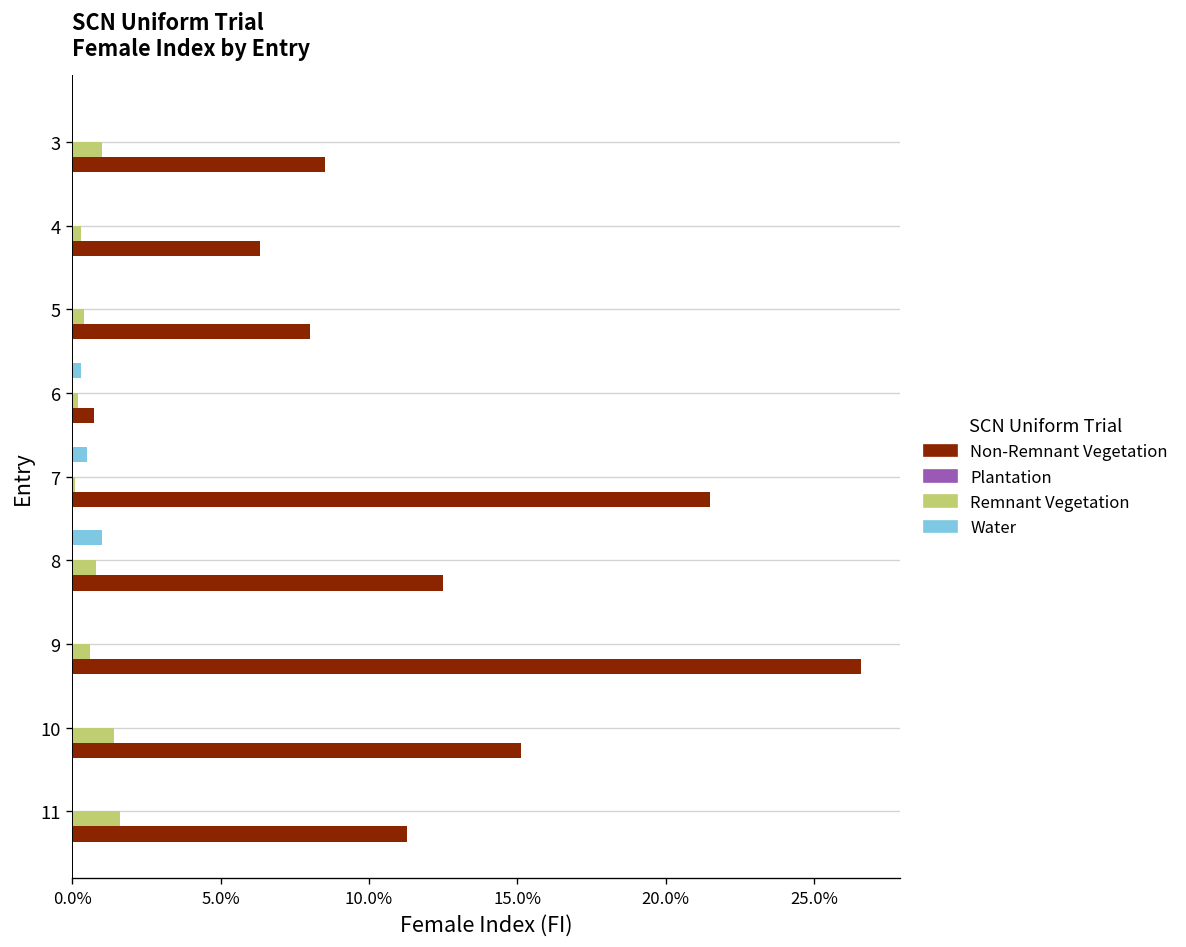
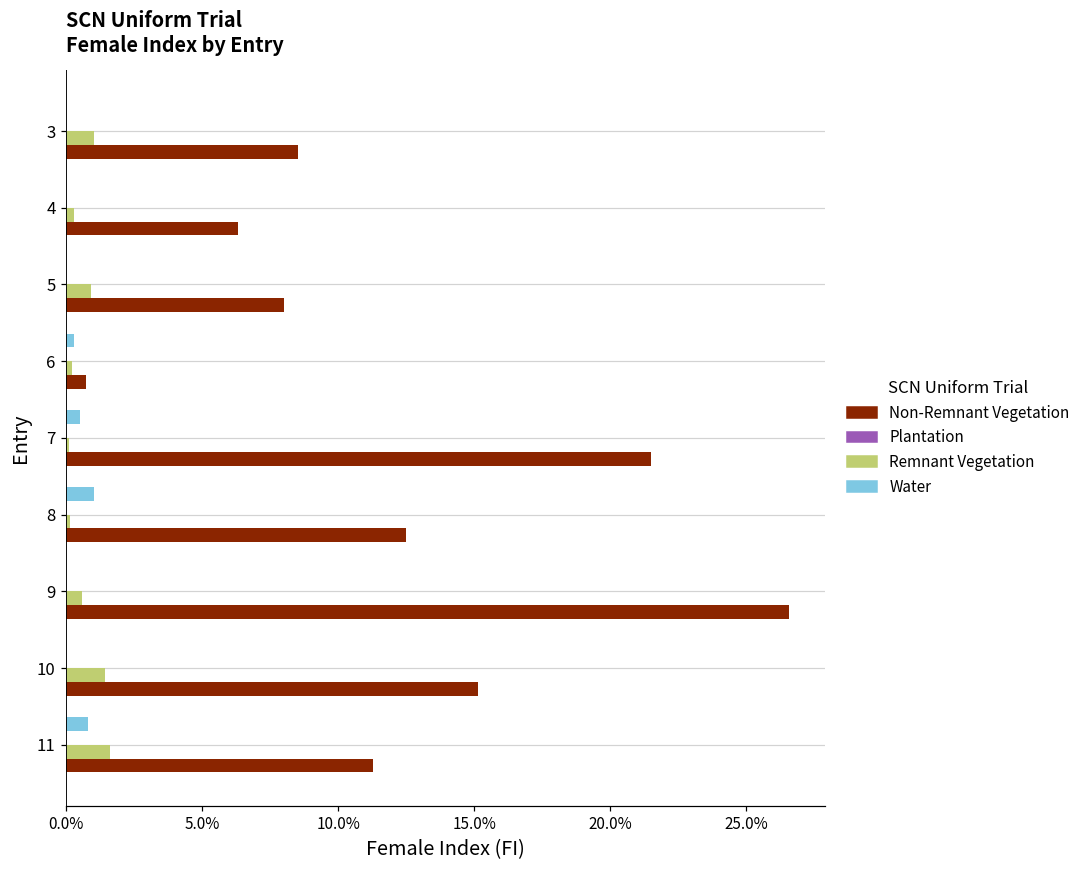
  {
    "Non-Remnant Vegetation": {
      "3": "8.5%",
      "4": "6.3%",
      "5": "8.0%",
      "6": "0.7%",
      "7": "21.5%",
      "8": "12.5%",
      "9": "26.6%",
      "10": "15.1%",
      "11": "11.3%"
    },
    "Remnant Vegetation": {
      "3": "1.0%",
      "4": "0.3%",
-     "5": "0.4%",
+     "5": "0.9%",
      "6": "0.2%",
-     "8": "0.8%",
+     "8": "0.2%",
      "9": "0.6%",
      "10": "1.4%",
      "11": "1.6%"
    },
    "Plantation": {
      "3": "0.0%",
      "4": "0.0%",
      "5": "0.0%",
      "6": "0.0%",
      "7": "0.0%",
      "8": "0.0%",
      "9": "0.0%",
      "10": "0.0%",
      "11": "0.0%"
    },
    "Water": {
      "3": "0.0%",
      "4": "0.0%",
      "5": "0.0%",
      "6": "0.3%",
      "7": "0.5%",
      "8": "1.0%",
      "9": "0.0%",
      "10": "0.0%",
-     "11": "0.0%"
+     "11": "0.8%"
    }
  }
